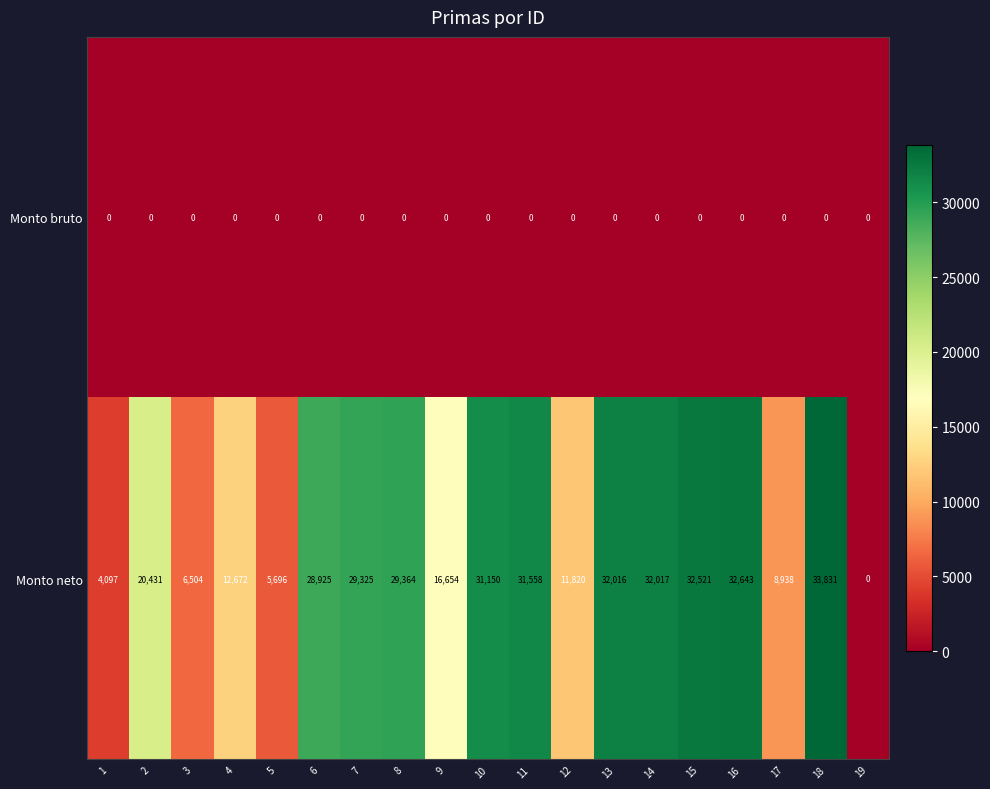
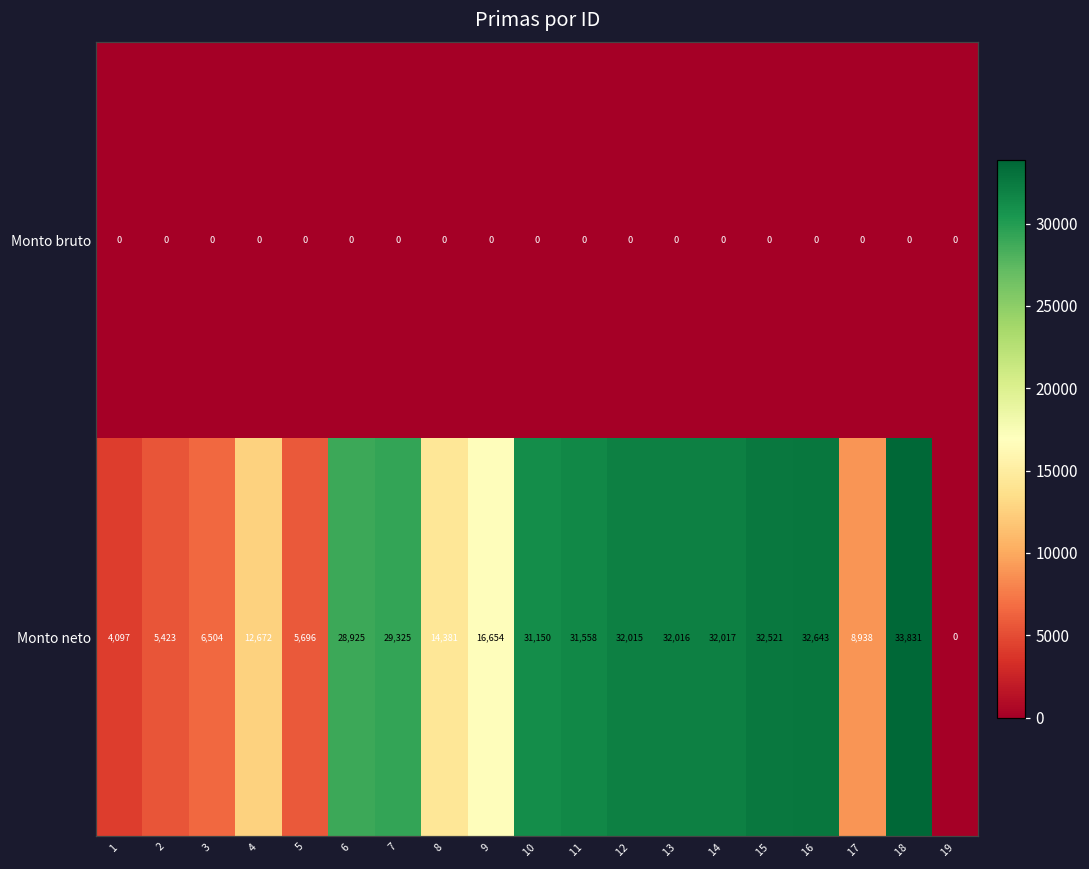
  {
    "Monto bruto": {
      "1": "0",
      "2": "0",
      "3": "0",
      "4": "0",
      "5": "0",
      "6": "0",
      "7": "0",
      "8": "0",
      "9": "0",
      "10": "0",
      "11": "0",
      "12": "0",
      "13": "0",
      "14": "0",
      "15": "0",
      "16": "0",
      "17": "0",
      "18": "0",
      "19": "0"
    },
    "Monto neto": {
      "1": "4,097",
-     "2": "20,431",
+     "2": "5,423",
      "3": "6,504",
      "4": "12,672",
      "5": "5,696",
      "6": "28,925",
      "7": "29,325",
-     "8": "29,364",
+     "8": "14,381",
      "9": "16,654",
      "10": "31,150",
      "11": "31,558",
-     "12": "11,820",
+     "12": "32,015",
      "13": "32,016",
      "14": "32,017",
      "15": "32,521",
      "16": "32,643",
      "17": "8,938",
      "18": "33,831",
      "19": "0"
    }
  }
